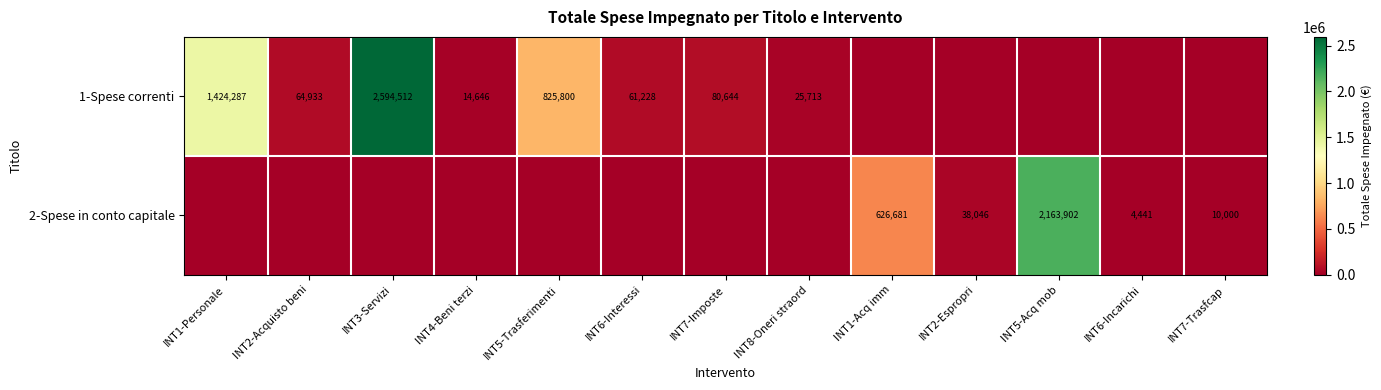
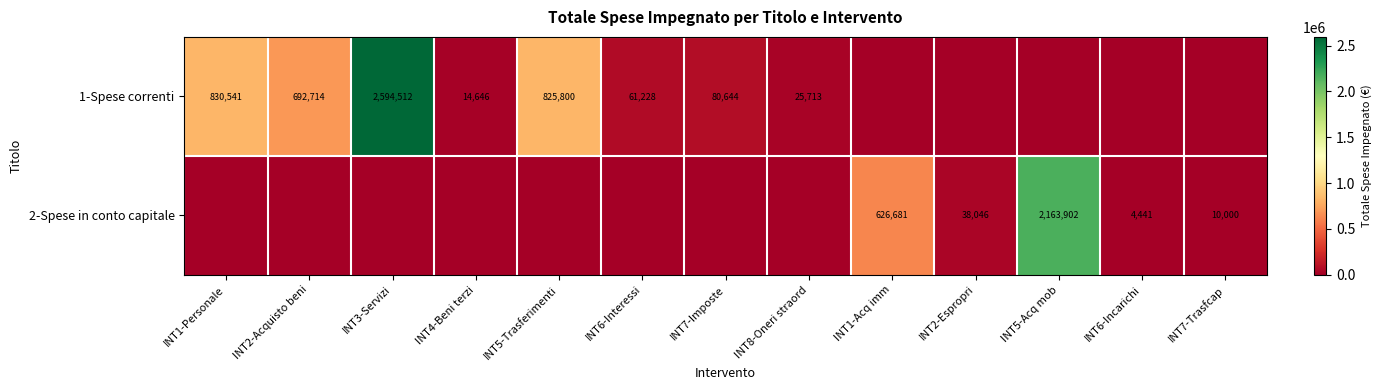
  {
    "1-Spese correnti": {
-     "INT1-Personale": "1,424,287",
-     "INT2-Acquisto beni": "64,933",
+     "INT1-Personale": "830,541",
+     "INT2-Acquisto beni": "692,714",
      "INT3-Servizi": "2,594,512",
      "INT4-Beni terzi": "14,646",
      "INT5-Trasferimenti": "825,800",
      "INT6-Interessi": "61,228",
      "INT7-Imposte": "80,644",
      "INT8-Oneri straord": "25,713"
    },
    "2-Spese in conto capitale": {
      "INT1-Acq imm": "626,681",
      "INT2-Espropri": "38,046",
      "INT5-Acq mob": "2,163,902",
      "INT6-Incarichi": "4,441",
      "INT7-Trasfcap": "10,000"
    }
  }
